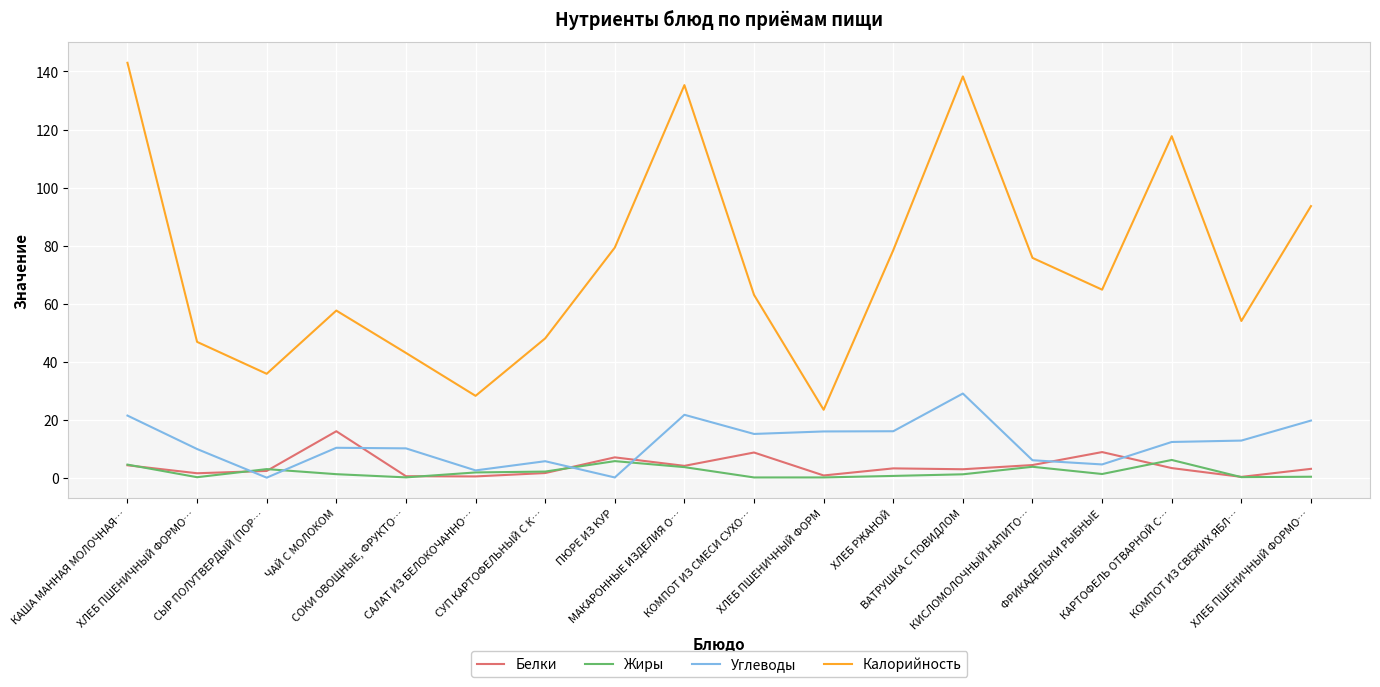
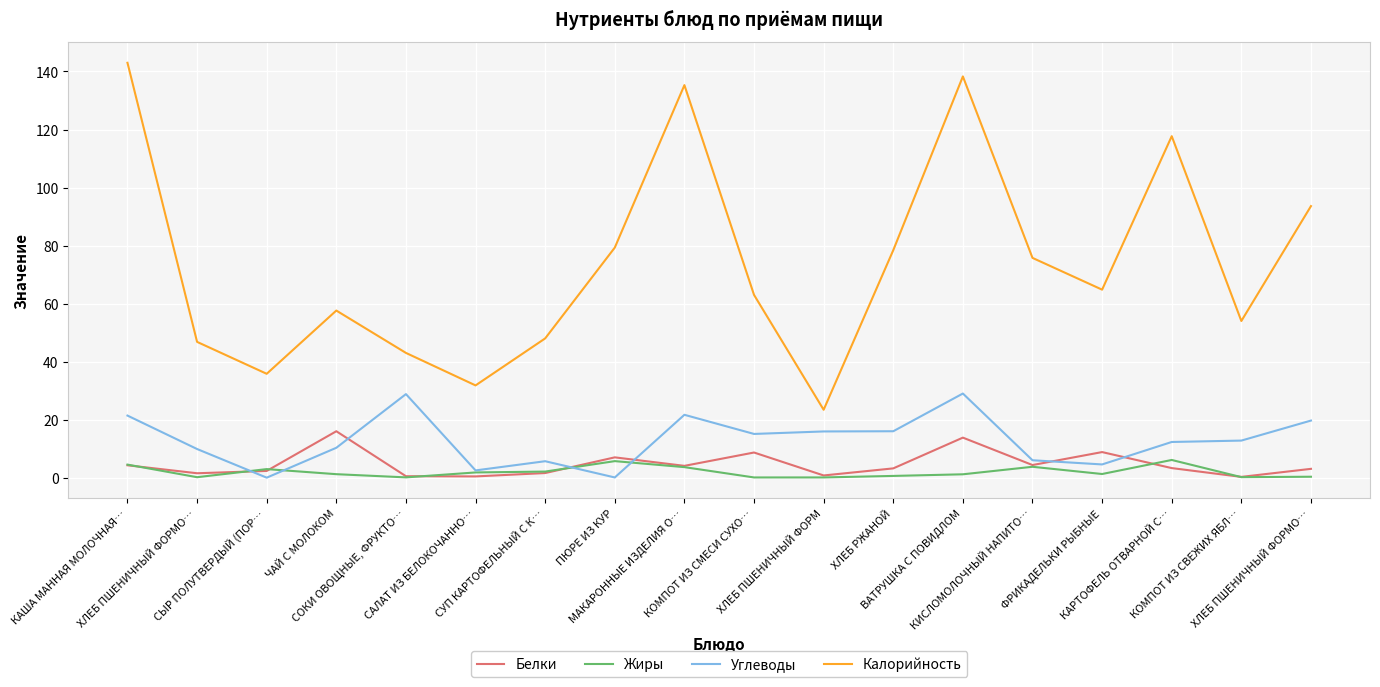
  {
    "Белки": {
      "ЧАЙ С МОЛОКОМ": 16,
      "САЛАТ ИЗ БЕЛОКОЧАННО…": 0,
      "ПЮРЕ ИЗ КУР": 7,
      "КОМПОТ ИЗ СМЕСИ СУХО…": 9,
      "ХЛЕБ РЖАНОЙ": 3,
-     "ВАТРУШКА С ПОВИДЛОМ": 3,
+     "ВАТРУШКА С ПОВИДЛОМ": 14,
      "ФРИКАДЕЛЬКИ РЫБНЫЕ": 9,
      "КАРТОФЕЛЬ ОТВАРНОЙ С…": 3
    },
    "Жиры": {
      "ЧАЙ С МОЛОКОМ": 1,
      "ПЮРЕ ИЗ КУР": 6,
      "КОМПОТ ИЗ СМЕСИ СУХО…": 0,
      "ХЛЕБ РЖАНОЙ": 1,
      "ВАТРУШКА С ПОВИДЛОМ": 1,
      "ФРИКАДЕЛЬКИ РЫБНЫЕ": 1,
      "КАРТОФЕЛЬ ОТВАРНОЙ С…": 6
    },
    "Углеводы": {
      "КАША МАННАЯ МОЛОЧНАЯ…": 21,
      "СЫР ПОЛУТВЕРДЫЙ (ПОР…": 0,
      "ЧАЙ С МОЛОКОМ": 10,
-     "СОКИ ОВОЩНЫЕ, ФРУКТО…": 10,
+     "СОКИ ОВОЩНЫЕ, ФРУКТО…": 29,
      "СУП КАРТОФЕЛЬНЫЙ С К…": 6,
      "ПЮРЕ ИЗ КУР": 0,
      "МАКАРОННЫЕ ИЗДЕЛИЯ О…": 22,
      "КОМПОТ ИЗ СМЕСИ СУХО…": 15,
      "ХЛЕБ ПШЕНИЧНЫЙ ФОРМ": 16,
      "ХЛЕБ РЖАНОЙ": 16,
      "ВАТРУШКА С ПОВИДЛОМ": 29,
      "КИСЛОМОЛОЧНЫЙ НАПИТО…": 6,
      "ФРИКАДЕЛЬКИ РЫБНЫЕ": 5,
      "КАРТОФЕЛЬ ОТВАРНОЙ С…": 12,
      "КОМПОТ ИЗ СВЕЖИХ ЯБЛ…": 13
    },
    "Калорийность": {
      "КАША МАННАЯ МОЛОЧНАЯ…": 143,
      "СЫР ПОЛУТВЕРДЫЙ (ПОР…": 36,
      "ЧАЙ С МОЛОКОМ": 58,
      "СОКИ ОВОЩНЫЕ, ФРУКТО…": 43,
-     "САЛАТ ИЗ БЕЛОКОЧАННО…": 28,
+     "САЛАТ ИЗ БЕЛОКОЧАННО…": 32,
      "СУП КАРТОФЕЛЬНЫЙ С К…": 48,
      "ПЮРЕ ИЗ КУР": 79,
      "МАКАРОННЫЕ ИЗДЕЛИЯ О…": 135,
      "КОМПОТ ИЗ СМЕСИ СУХО…": 63,
      "ХЛЕБ ПШЕНИЧНЫЙ ФОРМ": 23,
      "ХЛЕБ РЖАНОЙ": 78,
      "ВАТРУШКА С ПОВИДЛОМ": 138,
      "КИСЛОМОЛОЧНЫЙ НАПИТО…": 76,
      "ФРИКАДЕЛЬКИ РЫБНЫЕ": 65,
      "КАРТОФЕЛЬ ОТВАРНОЙ С…": 118,
      "КОМПОТ ИЗ СВЕЖИХ ЯБЛ…": 54
    }
  }
